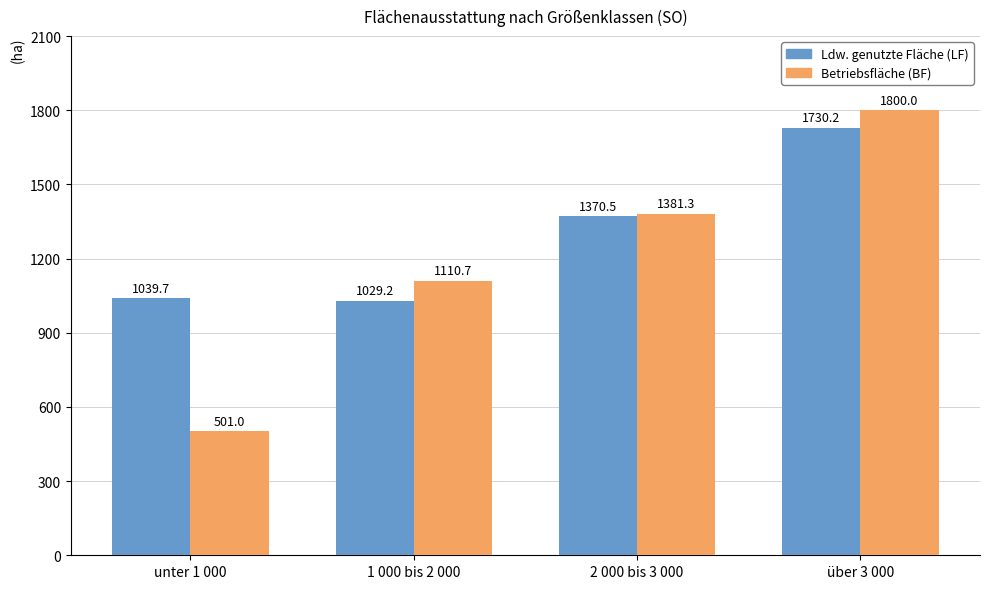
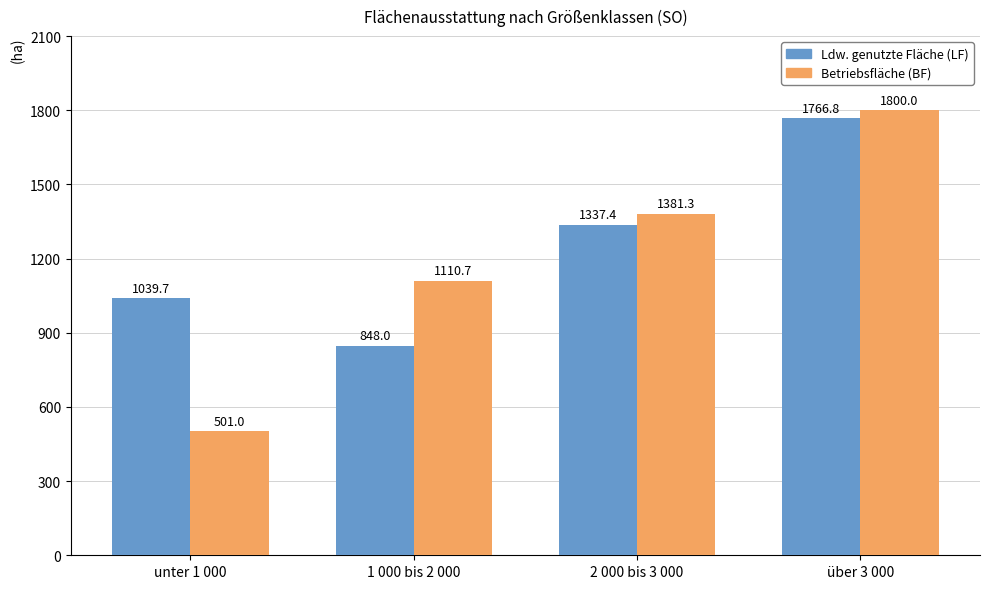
  {
    "Ldw. genutzte Fläche (LF)": {
      "unter 1 000": 1039.7,
-     "1 000 bis 2 000": 1029.2,
-     "2 000 bis 3 000": 1370.5,
-     "über 3 000": 1730.2
+     "1 000 bis 2 000": 848.0,
+     "2 000 bis 3 000": 1337.4,
+     "über 3 000": 1766.8
    },
    "Betriebsfläche (BF)": {
      "unter 1 000": 501.0,
      "1 000 bis 2 000": 1110.7,
      "2 000 bis 3 000": 1381.3,
      "über 3 000": 1800.0
    }
  }
